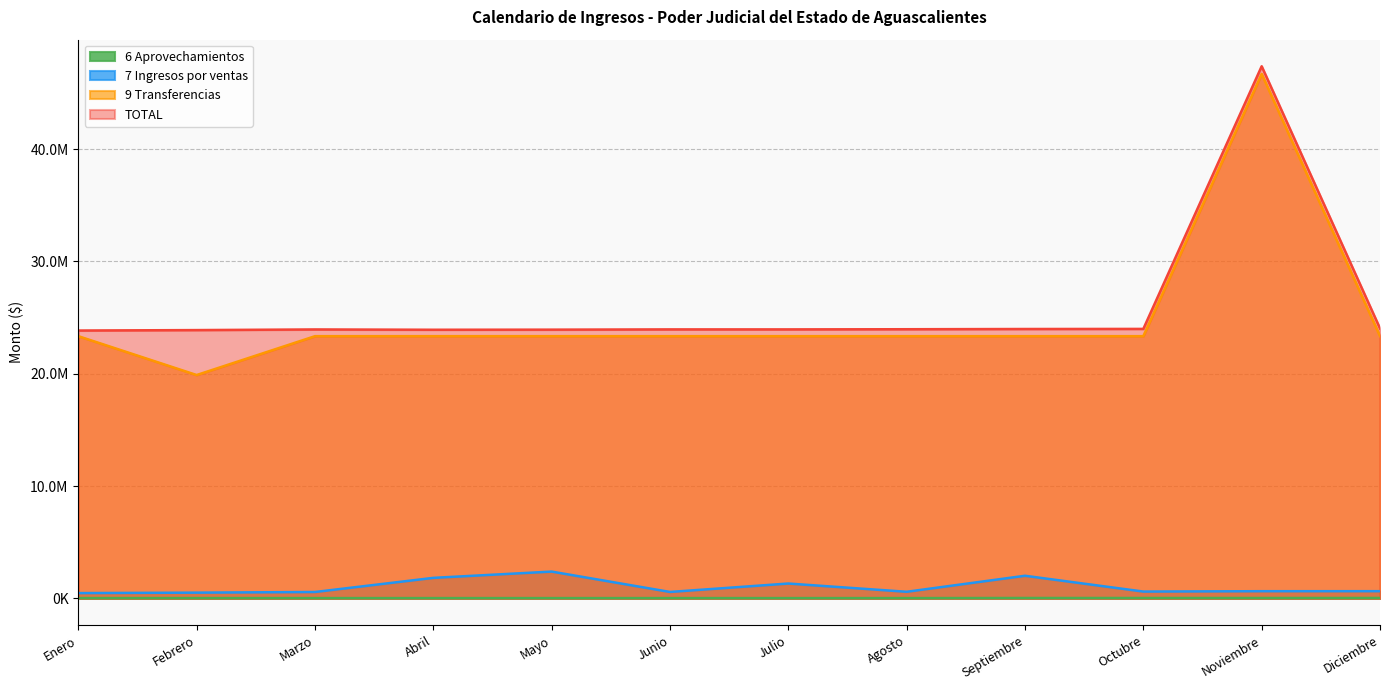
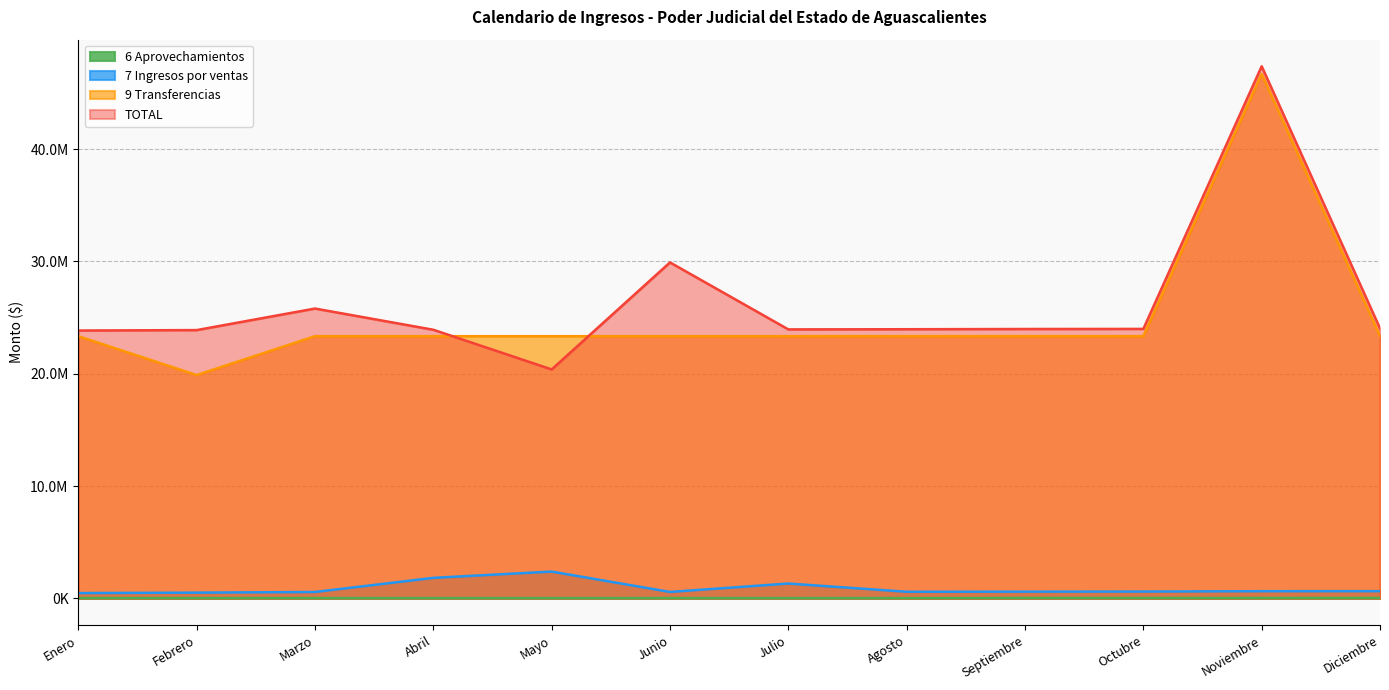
  {
    "6 Aprovechamientos": {
      "Enero": 0,
      "Febrero": 0,
      "Marzo": 0,
      "Abril": 0,
      "Mayo": 0,
      "Junio": 0,
      "Julio": 0,
      "Agosto": 0,
      "Septiembre": 0,
      "Octubre": 0,
      "Noviembre": 0,
      "Diciembre": 0
    },
    "7 Ingresos por ventas": {
      "Enero": 500000,
      "Febrero": 500000,
      "Marzo": 600000,
      "Abril": 1800000,
      "Mayo": 2400000,
      "Junio": 600000,
      "Julio": 1300000,
      "Agosto": 600000,
-     "Septiembre": 2000000,
+     "Septiembre": 600000,
      "Octubre": 600000,
      "Noviembre": 600000,
      "Diciembre": 600000
    },
    "9 Transferencias": {
      "Enero": 23400000,
      "Febrero": 19900000,
      "Marzo": 23400000,
      "Abril": 23400000,
      "Mayo": 23400000,
      "Junio": 23400000,
      "Julio": 23400000,
      "Agosto": 23400000,
      "Septiembre": 23400000,
      "Octubre": 23400000,
      "Noviembre": 46700000,
      "Diciembre": 23400000
    },
    "TOTAL": {
      "Enero": 23900000,
      "Febrero": 23900000,
-     "Marzo": 23900000,
+     "Marzo": 25800000,
      "Abril": 23900000,
-     "Mayo": 23900000,
-     "Junio": 24000000,
+     "Mayo": 20400000,
+     "Junio": 29900000,
      "Julio": 24000000,
      "Agosto": 24000000,
      "Septiembre": 24000000,
      "Octubre": 24000000,
      "Noviembre": 47400000,
      "Diciembre": 24000000
    }
  }
